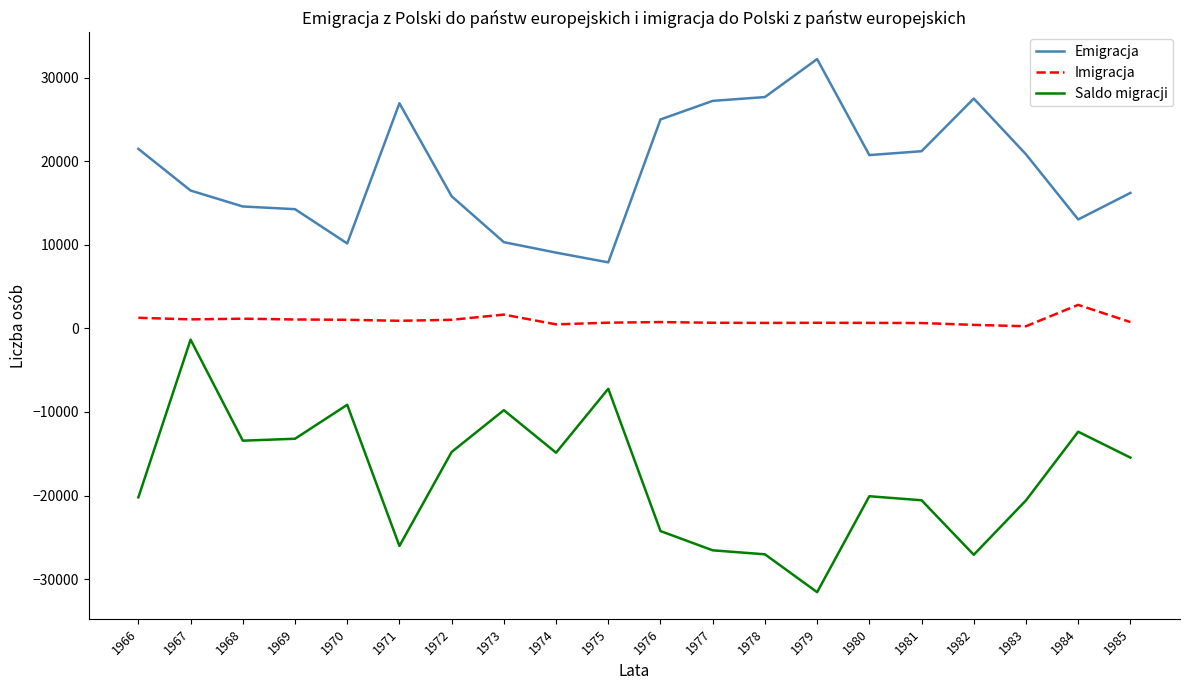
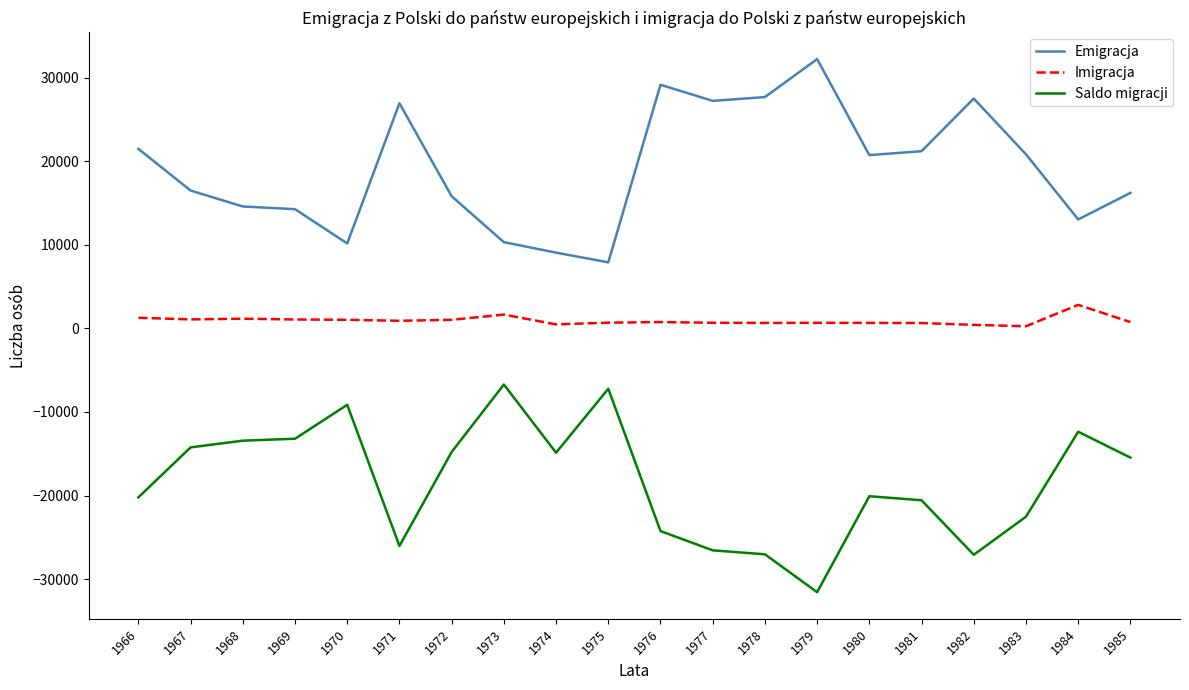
  {
    "Emigracja": {
      "1966": 21000,
      "1967": 17000,
      "1968": 15000,
      "1969": 14000,
      "1970": 10000,
      "1971": 27000,
      "1972": 16000,
      "1973": 10000,
      "1974": 9000,
      "1975": 8000,
-     "1976": 25000,
+     "1976": 29000,
      "1977": 27000,
      "1978": 28000,
      "1979": 32000,
      "1980": 21000,
      "1981": 21000,
      "1982": 28000,
      "1983": 21000,
      "1984": 13000,
      "1985": 16000
    },
    "Imigracja": {
      "1966": 1000,
      "1967": 1000,
      "1968": 1000,
      "1969": 1000,
      "1970": 1000,
      "1971": 1000,
      "1972": 1000,
      "1973": 2000,
      "1974": 0,
      "1975": 1000,
      "1976": 1000,
      "1977": 1000,
      "1978": 1000,
      "1979": 1000,
      "1980": 1000,
      "1981": 1000,
      "1982": 0,
      "1983": 0,
      "1984": 3000,
      "1985": 1000
    },
    "Saldo migracji": {
      "1966": -20000,
-     "1967": -1000,
+     "1967": -14000,
      "1968": -13000,
      "1969": -13000,
      "1970": -9000,
      "1971": -26000,
      "1972": -15000,
-     "1973": -10000,
+     "1973": -7000,
      "1974": -15000,
      "1975": -7000,
      "1976": -24000,
      "1977": -27000,
      "1978": -27000,
      "1979": -32000,
      "1980": -20000,
      "1981": -21000,
      "1982": -27000,
-     "1983": -21000,
+     "1983": -23000,
      "1984": -12000,
      "1985": -15000
    }
  }
